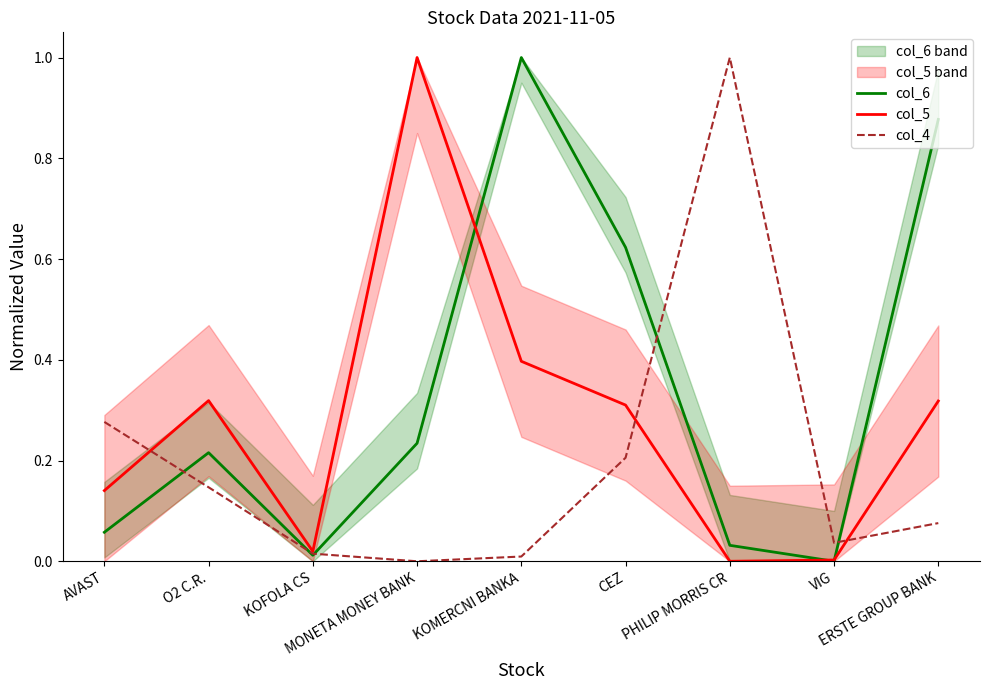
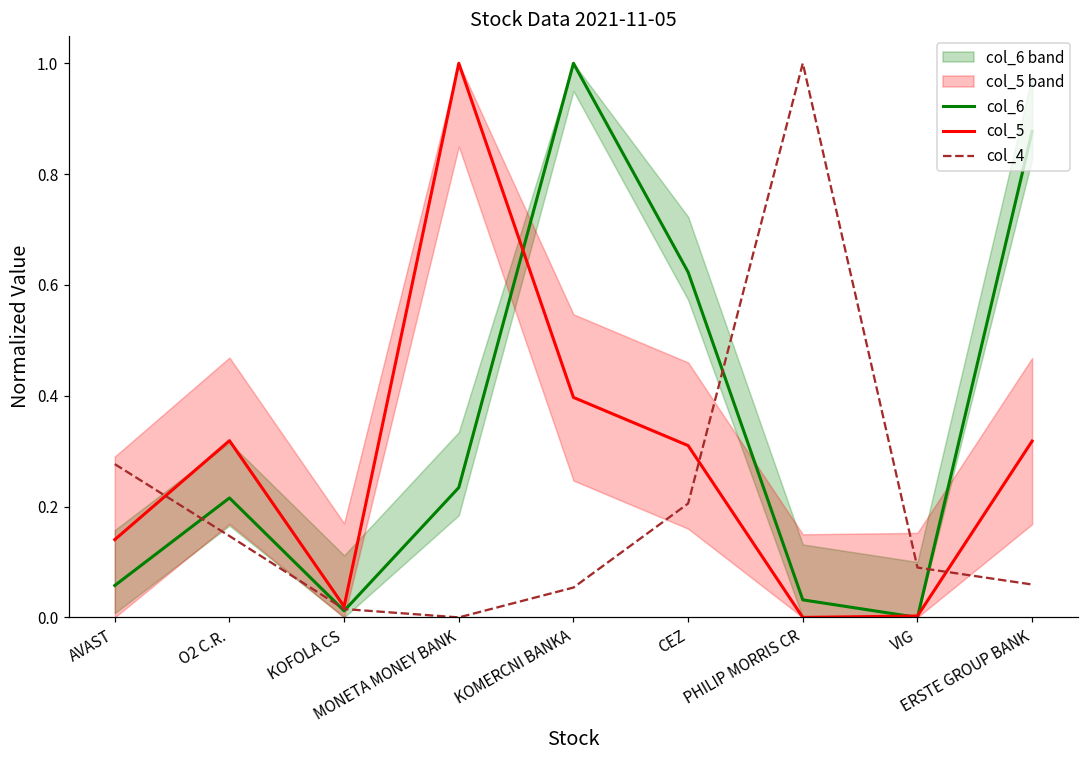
  {
    "col_4": {
      "AVAST": 0.28,
      "O2 C.R.": 0.15,
      "MONETA MONEY BANK": 0.00,
-     "KOMERCNI BANKA": 0.01,
+     "KOMERCNI BANKA": 0.05,
      "CEZ": 0.21,
      "PHILIP MORRIS CR": 1.00,
-     "VIG": 0.04,
-     "ERSTE GROUP BANK": 0.08
+     "VIG": 0.09,
+     "ERSTE GROUP BANK": 0.06
    }
  }
